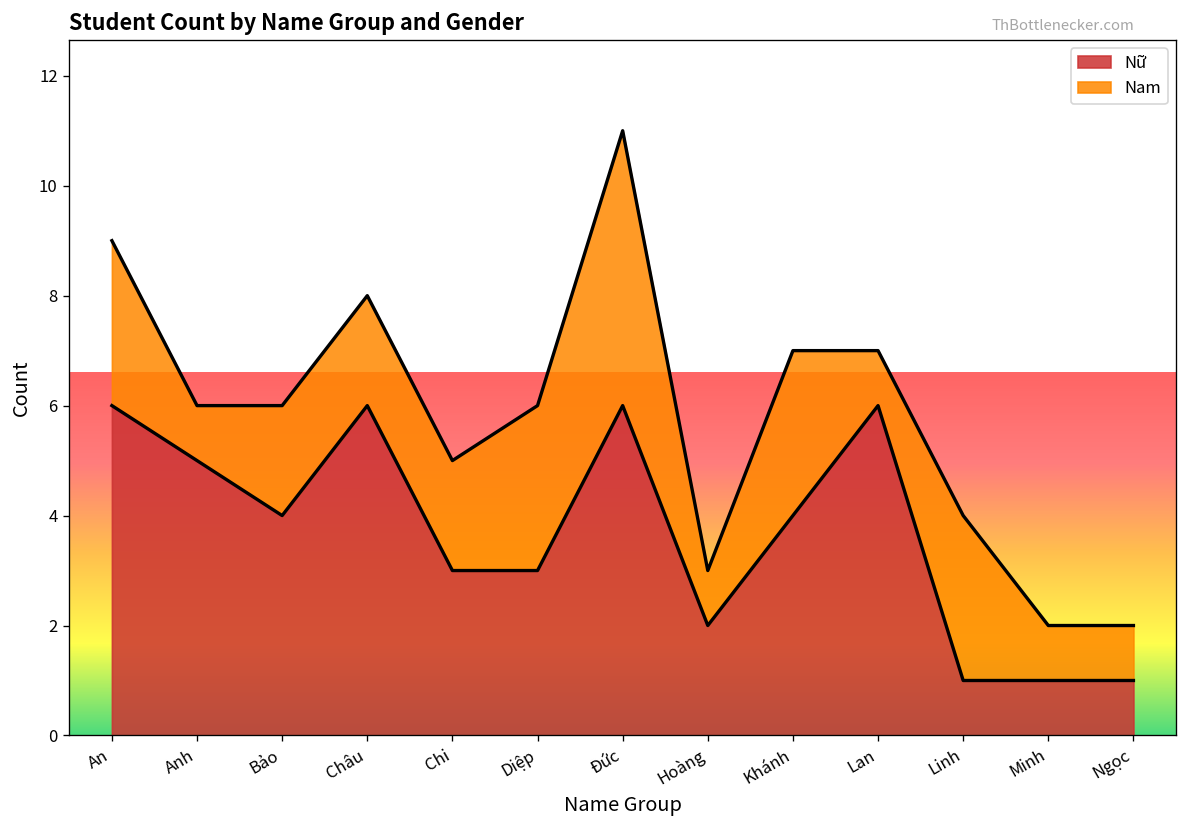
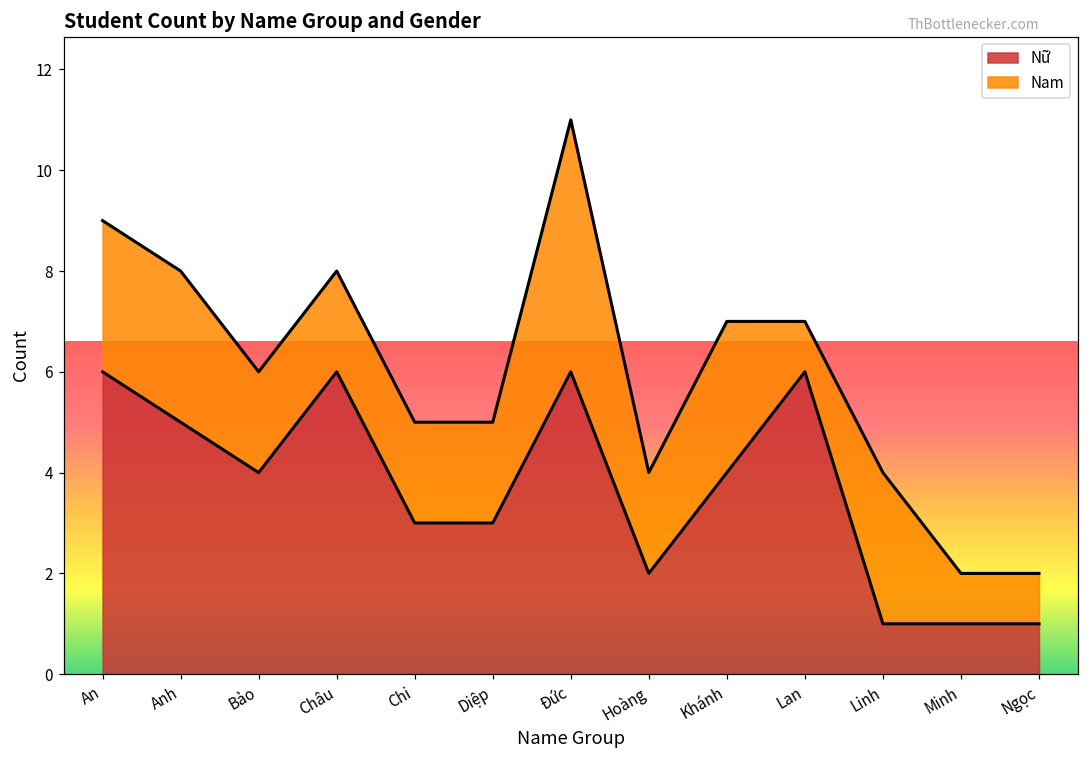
  {
    "Nữ": {
      "An": 6,
      "Anh": 5,
      "Bảo": 4,
      "Châu": 6,
      "Chi": 3,
      "Diệp": 3,
      "Đức": 6,
      "Hoàng": 2,
      "Khánh": 4,
      "Lan": 6,
      "Linh": 1,
      "Minh": 1,
      "Ngọc": 1
    },
    "Nam": {
      "An": 3,
-     "Anh": 1,
+     "Anh": 3,
      "Bảo": 2,
      "Châu": 2,
      "Chi": 2,
-     "Diệp": 3,
+     "Diệp": 2,
      "Đức": 5,
-     "Hoàng": 1,
+     "Hoàng": 2,
      "Khánh": 3,
      "Lan": 1,
      "Linh": 3,
      "Minh": 1,
      "Ngọc": 1
    }
  }
